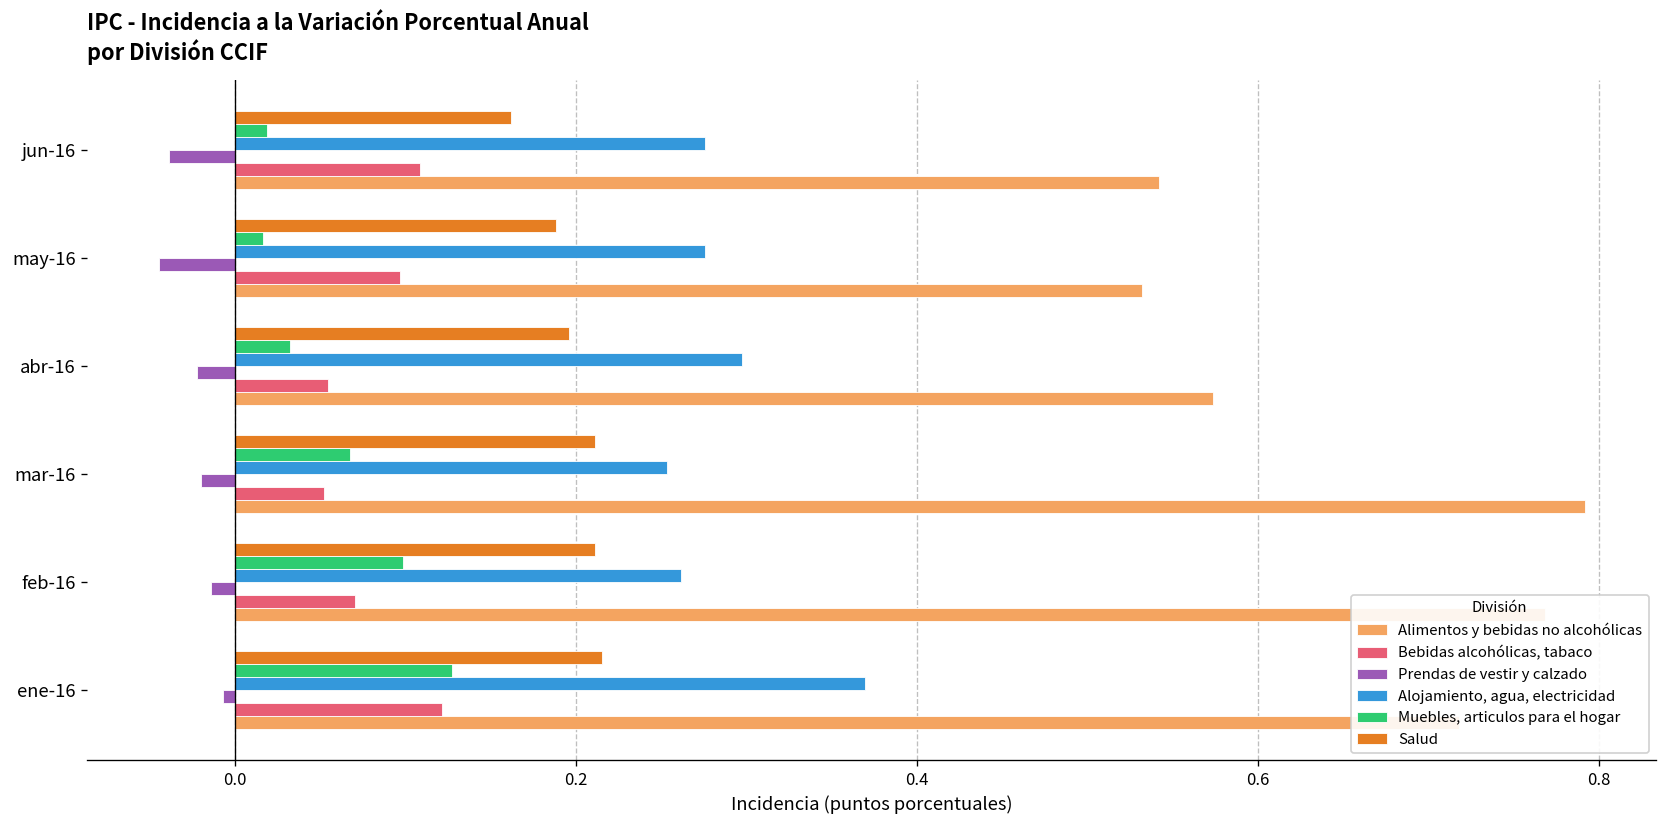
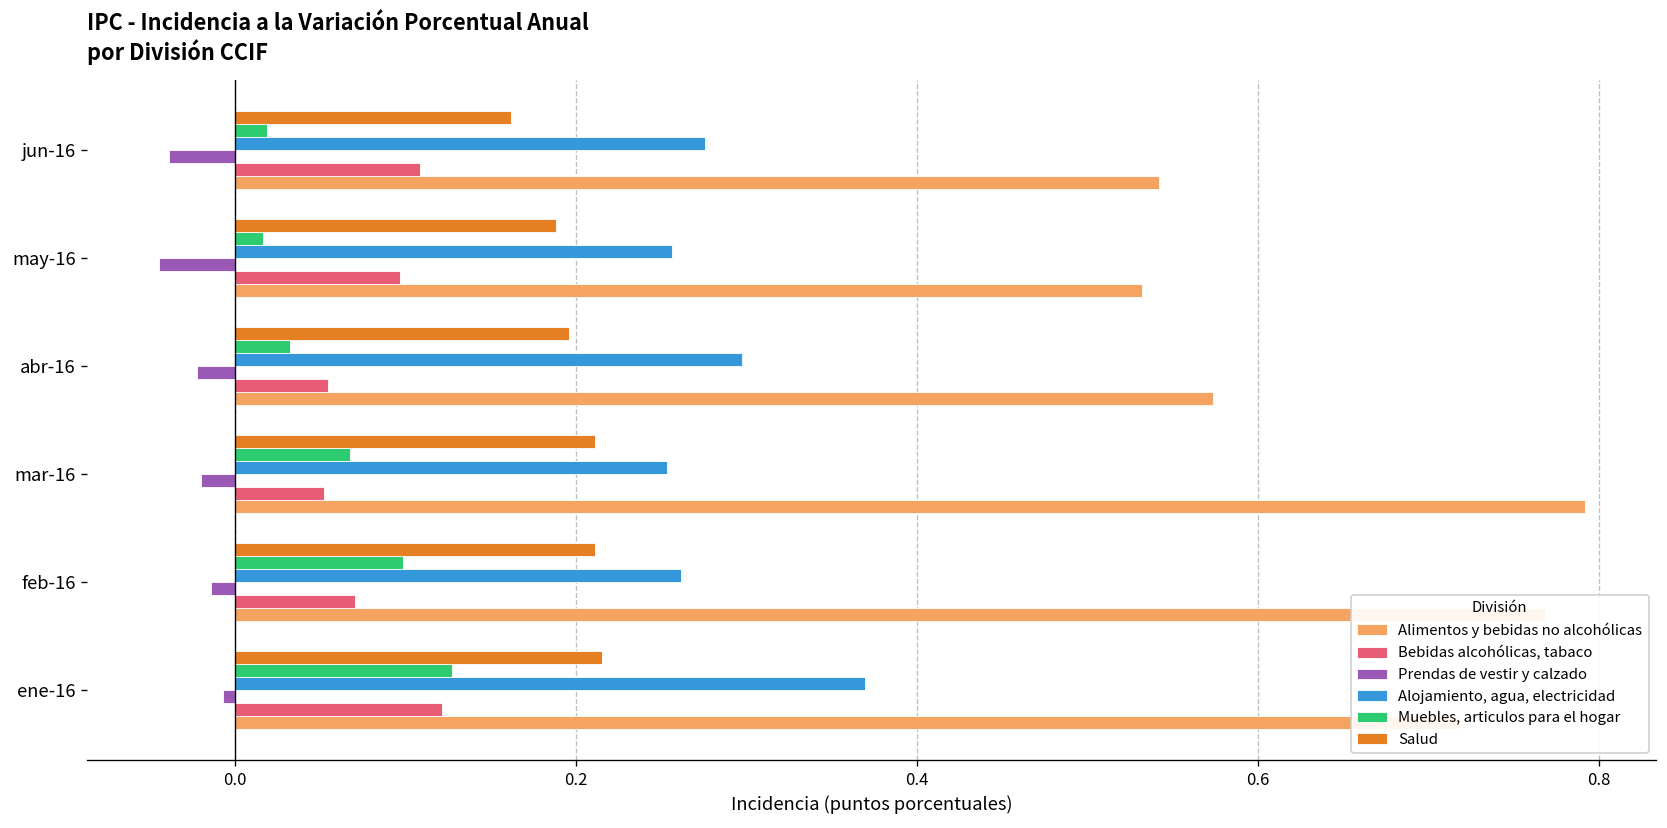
  {
    "Alimentos y bebidas no alcohólicas": {
      "jun-16": 0.542,
      "may-16": 0.532,
      "abr-16": 0.574,
      "mar-16": 0.792
    },
    "Bebidas alcohólicas, tabaco": {
      "jun-16": 0.109,
      "may-16": 0.097,
      "abr-16": 0.055,
      "mar-16": 0.053,
      "feb-16": 0.071,
      "ene-16": 0.122
    },
    "Prendas de vestir y calzado": {
      "jun-16": -0.038,
      "may-16": -0.044,
      "abr-16": -0.022,
      "mar-16": -0.020,
      "feb-16": -0.014,
      "ene-16": -0.007
    },
    "Alojamiento, agua, electricidad": {
      "jun-16": 0.276,
-     "may-16": 0.276,
+     "may-16": 0.256,
      "abr-16": 0.298,
      "mar-16": 0.253,
      "feb-16": 0.262,
      "ene-16": 0.370
    },
    "Muebles, articulos para el hogar": {
      "jun-16": 0.019,
      "may-16": 0.016,
      "abr-16": 0.033,
      "mar-16": 0.067,
      "feb-16": 0.099,
      "ene-16": 0.128
    },
    "Salud": {
      "jun-16": 0.162,
      "may-16": 0.189,
      "abr-16": 0.196,
      "mar-16": 0.211,
      "feb-16": 0.212,
      "ene-16": 0.216
    }
  }
